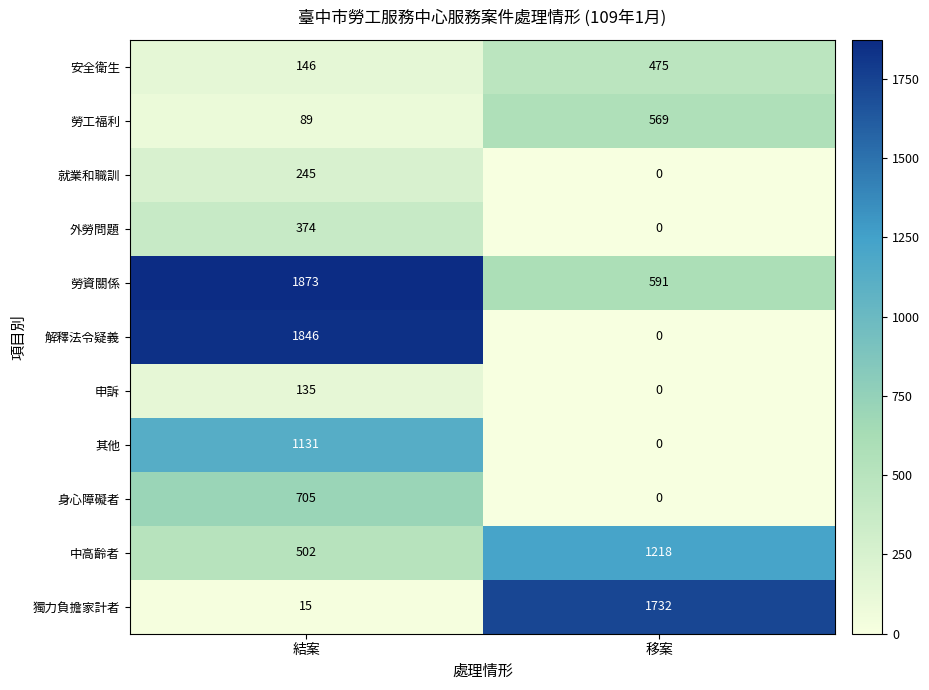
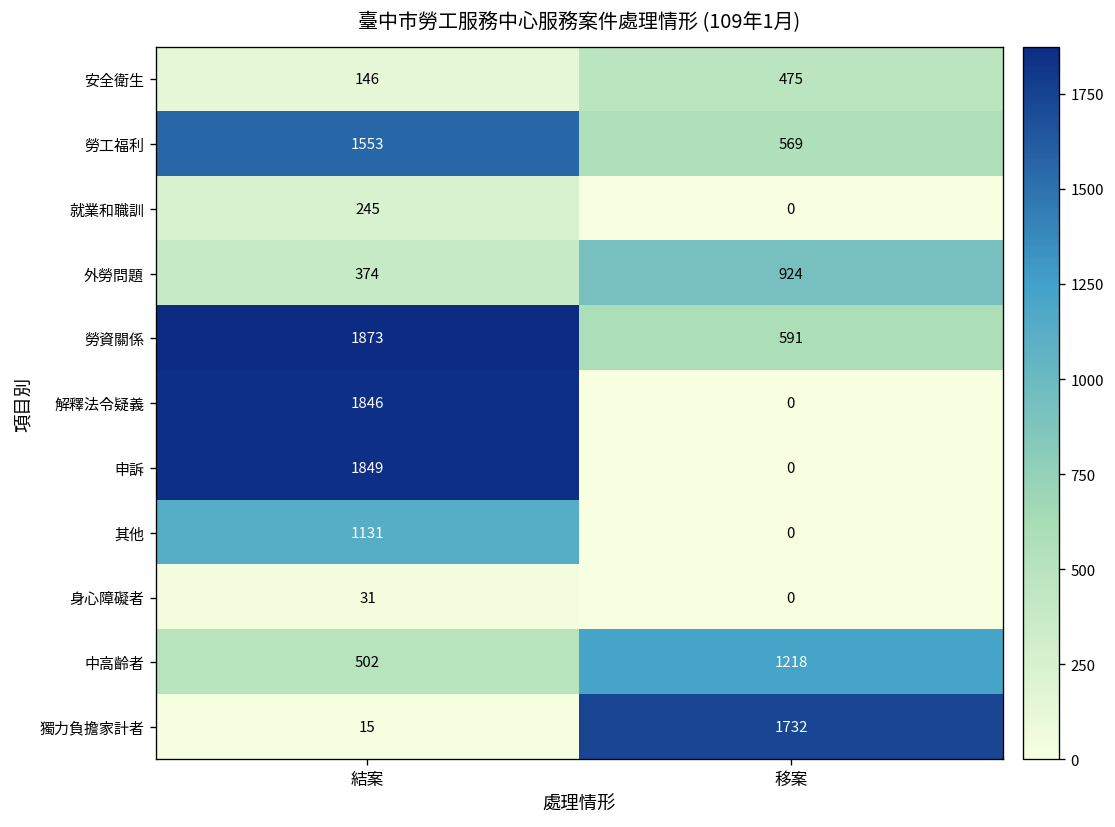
  {
    "安全衛生": {
      "結案": 146,
      "移案": 475
    },
    "勞工福利": {
-     "結案": 89,
+     "結案": 1553,
      "移案": 569
    },
    "就業和職訓": {
      "結案": 245,
      "移案": 0
    },
    "外勞問題": {
      "結案": 374,
-     "移案": 0
+     "移案": 924
    },
    "勞資關係": {
      "結案": 1873,
      "移案": 591
    },
    "解釋法令疑義": {
      "結案": 1846,
      "移案": 0
    },
    "申訴": {
-     "結案": 135,
+     "結案": 1849,
      "移案": 0
    },
    "其他": {
      "結案": 1131,
      "移案": 0
    },
    "身心障礙者": {
-     "結案": 705,
+     "結案": 31,
      "移案": 0
    },
    "中高齡者": {
      "結案": 502,
      "移案": 1218
    },
    "獨力負擔家計者": {
      "結案": 15,
      "移案": 1732
    }
  }
